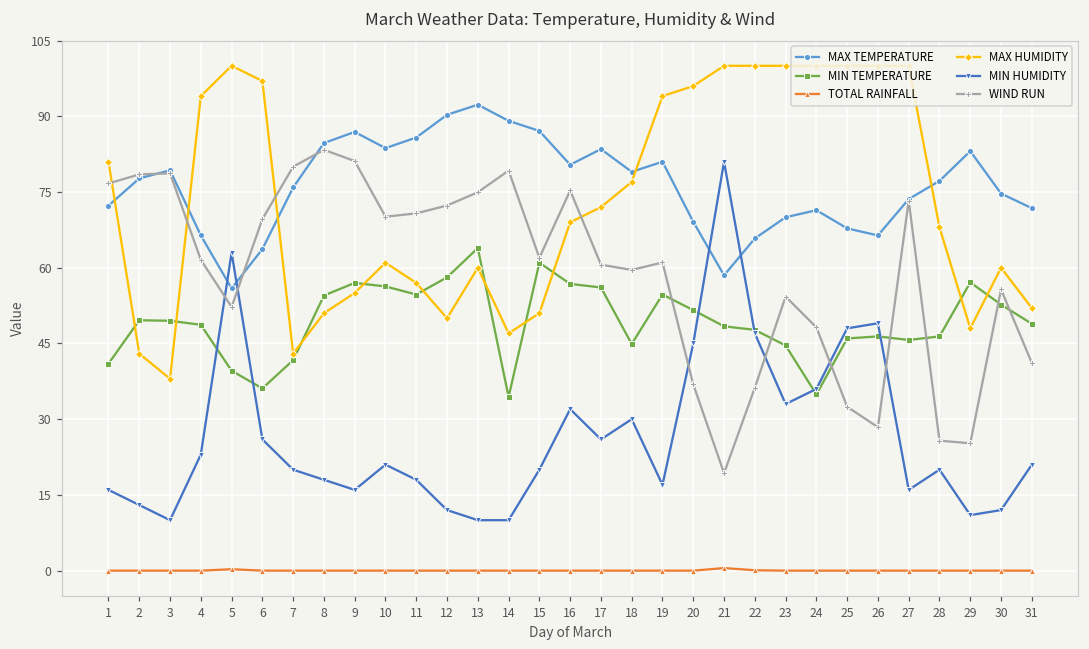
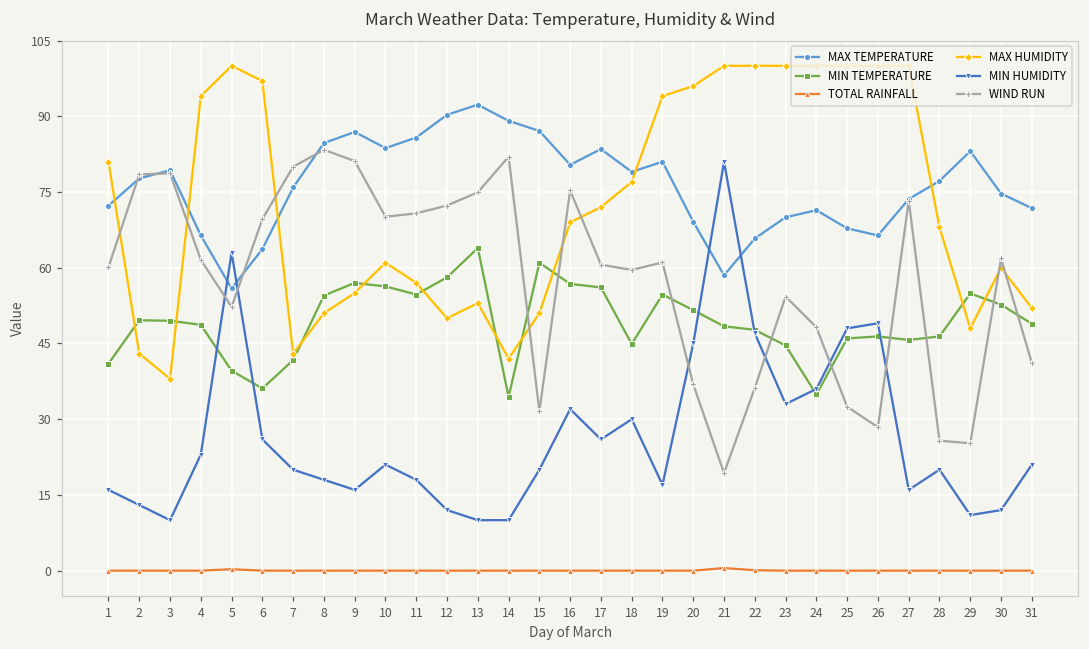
  {
    "MIN TEMPERATURE": {
      "1": 41,
      "2": 50,
      "3": 50,
      "4": 49,
      "5": 40,
      "6": 36,
      "7": 42,
      "8": 55,
      "9": 57,
      "10": 56,
      "11": 55,
      "12": 58,
      "13": 64,
      "14": 34,
      "15": 61,
      "16": 57,
      "17": 56,
      "18": 45,
      "19": 55,
      "20": 52,
      "21": 48,
      "22": 48,
      "23": 45,
      "24": 35,
      "25": 46,
      "26": 46,
      "27": 46,
      "28": 46,
-     "29": 57,
+     "29": 55,
      "30": 53,
      "31": 49
    },
    "TOTAL RAINFALL": {
      "1": 0,
      "2": 0,
      "3": 0,
      "4": 0,
      "5": 0,
      "6": 0,
      "7": 0,
      "8": 0,
      "9": 0,
      "10": 0,
      "11": 0,
      "12": 0,
      "13": 0,
      "14": 0,
      "15": 0,
      "16": 0,
      "17": 0,
      "18": 0,
      "19": 0,
      "20": 0,
      "21": 1,
      "22": 0,
      "23": 0,
      "24": 0,
      "25": 0,
      "26": 0,
      "27": 0,
      "28": 0,
      "29": 0,
      "30": 0,
      "31": 0
    },
    "MAX HUMIDITY": {
      "1": 81,
      "2": 43,
      "3": 38,
      "4": 94,
      "5": 100,
      "6": 97,
      "7": 43,
      "8": 51,
      "9": 55,
      "10": 61,
      "11": 57,
      "12": 50,
-     "13": 60,
-     "14": 47,
+     "13": 53,
+     "14": 42,
      "15": 51,
      "16": 69,
      "17": 72,
      "18": 77,
      "19": 94,
      "20": 96,
      "21": 100,
      "22": 100,
      "23": 100,
      "28": 68,
      "29": 48,
      "30": 60,
      "31": 52
    },
    "WIND RUN": {
-     "1": 77,
+     "1": 60,
      "2": 78,
      "3": 79,
      "4": 62,
      "5": 52,
      "6": 70,
      "7": 80,
      "8": 83,
      "9": 81,
      "10": 70,
      "11": 71,
      "12": 72,
      "13": 75,
-     "14": 79,
-     "15": 62,
+     "14": 82,
+     "15": 32,
      "16": 75,
      "17": 61,
      "18": 60,
      "19": 61,
      "20": 37,
      "21": 19,
      "22": 36,
      "23": 54,
      "24": 48,
      "25": 32,
      "26": 28,
      "28": 26,
      "29": 25,
-     "30": 56,
+     "30": 62,
      "31": 41
    }
  }
